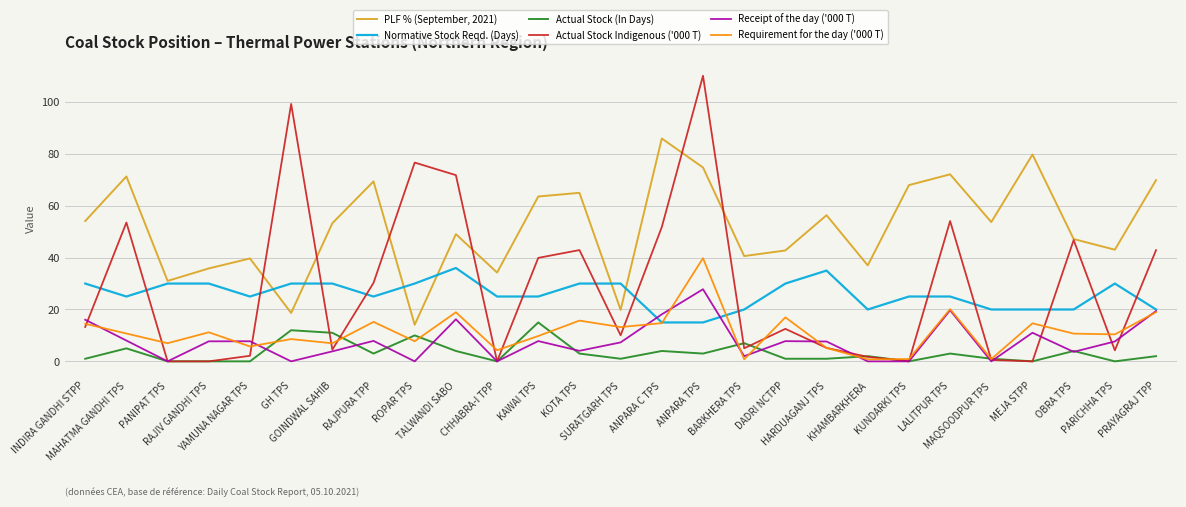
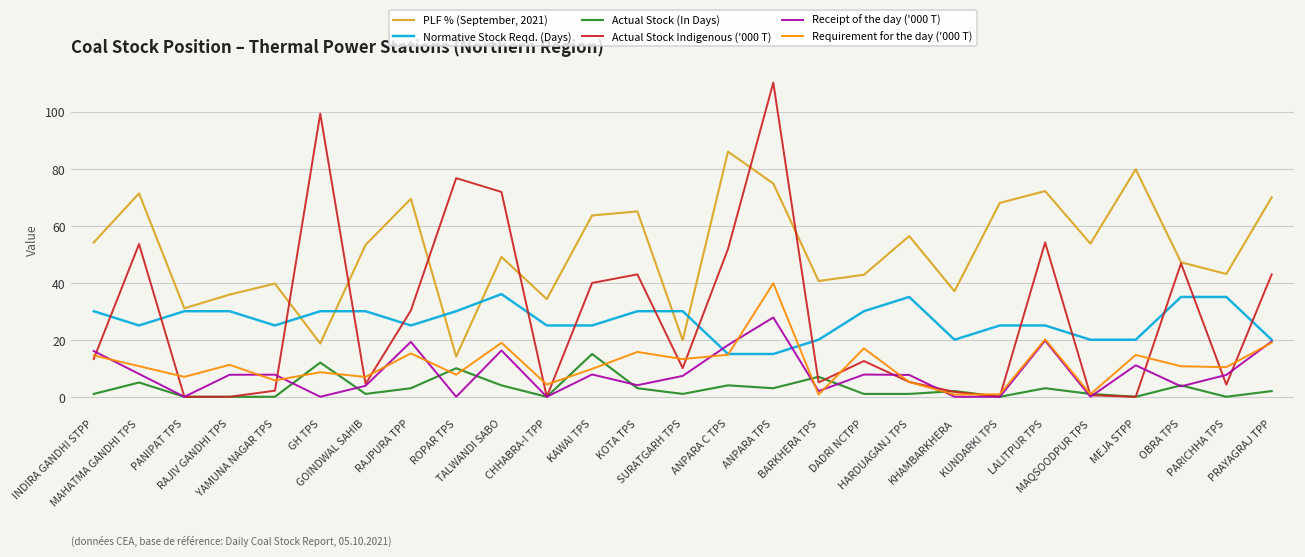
  {
    "Normative Stock Reqd. (Days)": {
      "INDIRA GANDHI STPP": 30,
      "MAHATMA GANDHI TPS": 25,
      "PANIPAT TPS": 30,
      "RAJIV GANDHI TPS": 30,
      "YAMUNA NAGAR TPS": 25,
      "GH TPS": 30,
      "GOINDWAL SAHIB": 30,
      "RAJPURA TPP": 25,
      "ROPAR TPS": 30,
      "TALWANDI SABO": 36,
      "CHHABRA-I TPP": 25,
      "KAWAI TPS": 25,
      "KOTA TPS": 30,
      "SURATGARH TPS": 30,
      "ANPARA TPS": 15,
      "BARKHERA TPS": 20,
      "DADRI NCTPP": 30,
      "HARDUAGANJ TPS": 35,
      "KHAMBARKHERA": 20,
      "KUNDARKI TPS": 25,
      "LALITPUR TPS": 25,
      "MAQSOODPUR TPS": 20,
      "MEJA STPP": 20,
-     "OBRA TPS": 20,
-     "PARICHHA TPS": 30
+     "OBRA TPS": 35,
+     "PARICHHA TPS": 35
    },
    "Actual Stock (In Days)": {
      "INDIRA GANDHI STPP": 1,
      "MAHATMA GANDHI TPS": 5,
      "YAMUNA NAGAR TPS": 0,
      "GH TPS": 12,
-     "GOINDWAL SAHIB": 11,
+     "GOINDWAL SAHIB": 1,
      "RAJPURA TPP": 3,
      "ROPAR TPS": 10,
      "TALWANDI SABO": 4,
      "KAWAI TPS": 15,
      "KOTA TPS": 3,
      "SURATGARH TPS": 1,
      "ANPARA C TPS": 4,
      "ANPARA TPS": 3,
      "BARKHERA TPS": 7,
      "DADRI NCTPP": 1,
      "HARDUAGANJ TPS": 1,
      "LALITPUR TPS": 3,
      "PARICHHA TPS": 0,
      "PRAYAGRAJ TPP": 2
    },
    "Actual Stock Indigenous ('000 T)": {
      "INDIRA GANDHI STPP": 13,
      "MAHATMA GANDHI TPS": 54,
      "YAMUNA NAGAR TPS": 2,
      "GH TPS": 99,
      "RAJPURA TPP": 30,
      "ROPAR TPS": 77,
      "TALWANDI SABO": 72,
      "KAWAI TPS": 40,
      "KOTA TPS": 43,
      "SURATGARH TPS": 10,
      "ANPARA C TPS": 52,
      "ANPARA TPS": 110,
      "BARKHERA TPS": 5,
      "DADRI NCTPP": 13,
      "LALITPUR TPS": 54,
      "PARICHHA TPS": 4,
      "PRAYAGRAJ TPP": 43
    },
    "Receipt of the day ('000 T)": {
      "INDIRA GANDHI STPP": 16,
      "MAHATMA GANDHI TPS": 8,
      "RAJIV GANDHI TPS": 8,
      "YAMUNA NAGAR TPS": 8,
      "GH TPS": 0,
-     "RAJPURA TPP": 8,
+     "RAJPURA TPP": 19,
      "ROPAR TPS": 0,
      "TALWANDI SABO": 16,
      "KAWAI TPS": 8,
      "KOTA TPS": 4,
      "SURATGARH TPS": 7,
      "ANPARA C TPS": 18,
      "ANPARA TPS": 28,
      "BARKHERA TPS": 2,
      "DADRI NCTPP": 8,
      "HARDUAGANJ TPS": 8,
      "MEJA STPP": 11,
      "PARICHHA TPS": 8
    }
  }
